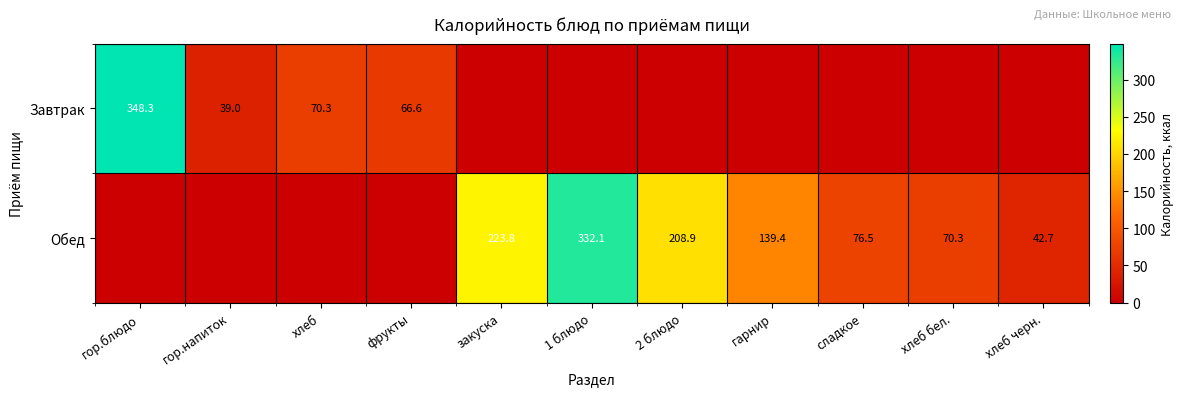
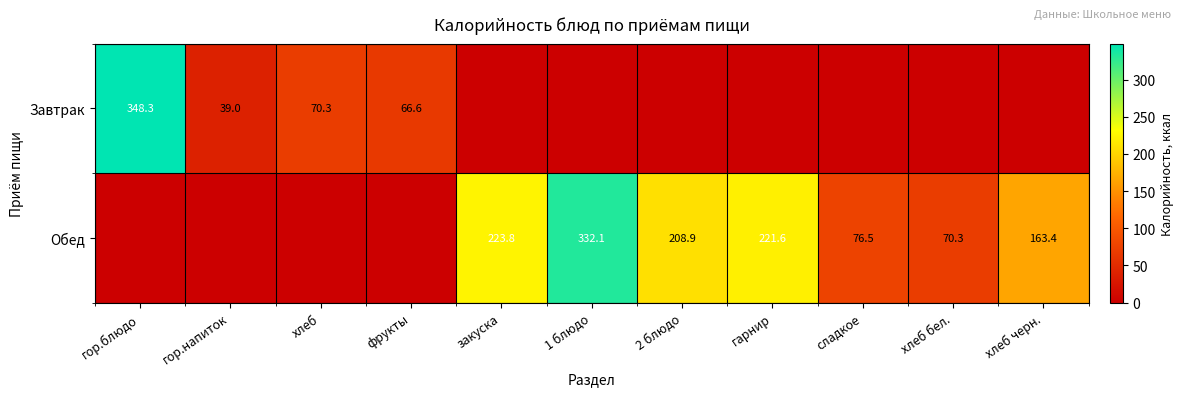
  {
    "Завтрак": {
      "гор.блюдо": 348.3,
      "гор.напиток": 39.0,
      "хлеб": 70.3,
      "фрукты": 66.6
    },
    "Обед": {
      "закуска": 223.8,
      "1 блюдо": 332.1,
      "2 блюдо": 208.9,
-     "гарнир": 139.4,
+     "гарнир": 221.6,
      "сладкое": 76.5,
      "хлеб бел.": 70.3,
-     "хлеб черн.": 42.7
+     "хлеб черн.": 163.4
    }
  }
